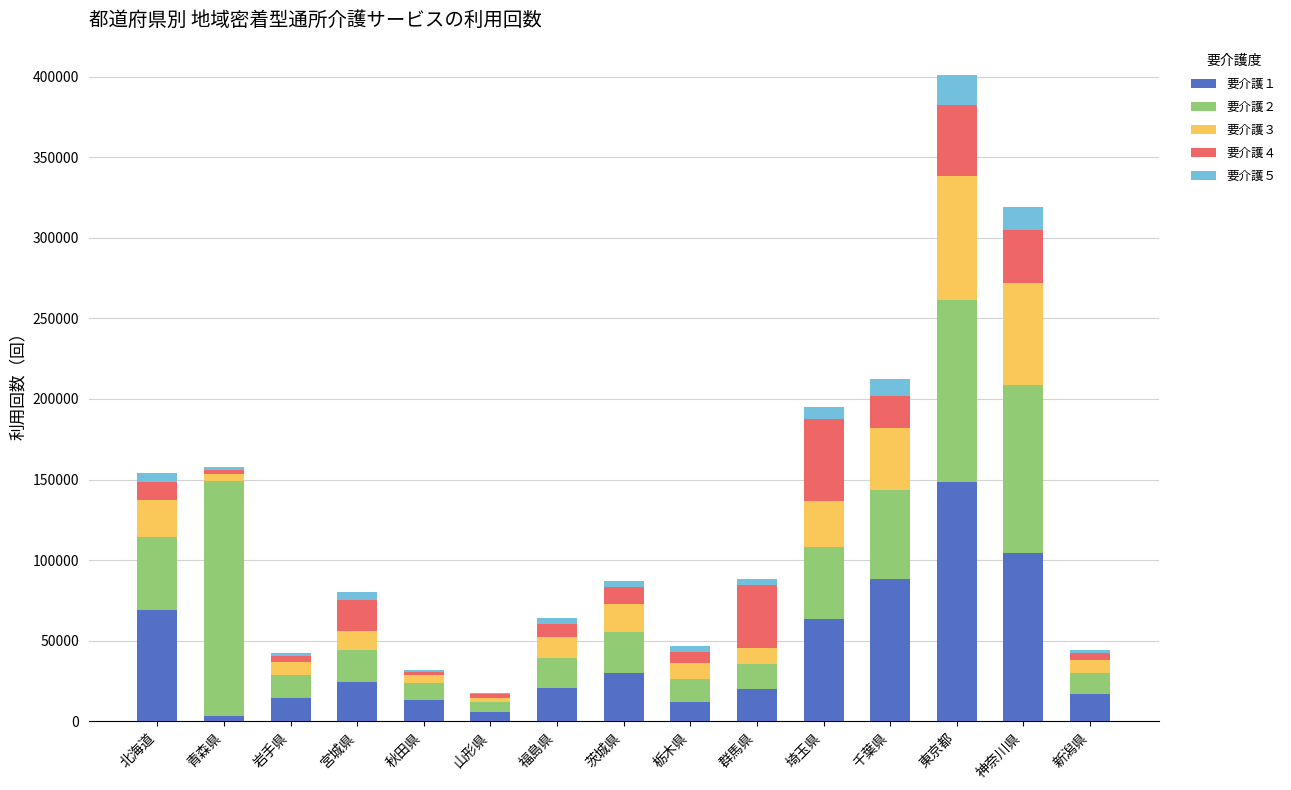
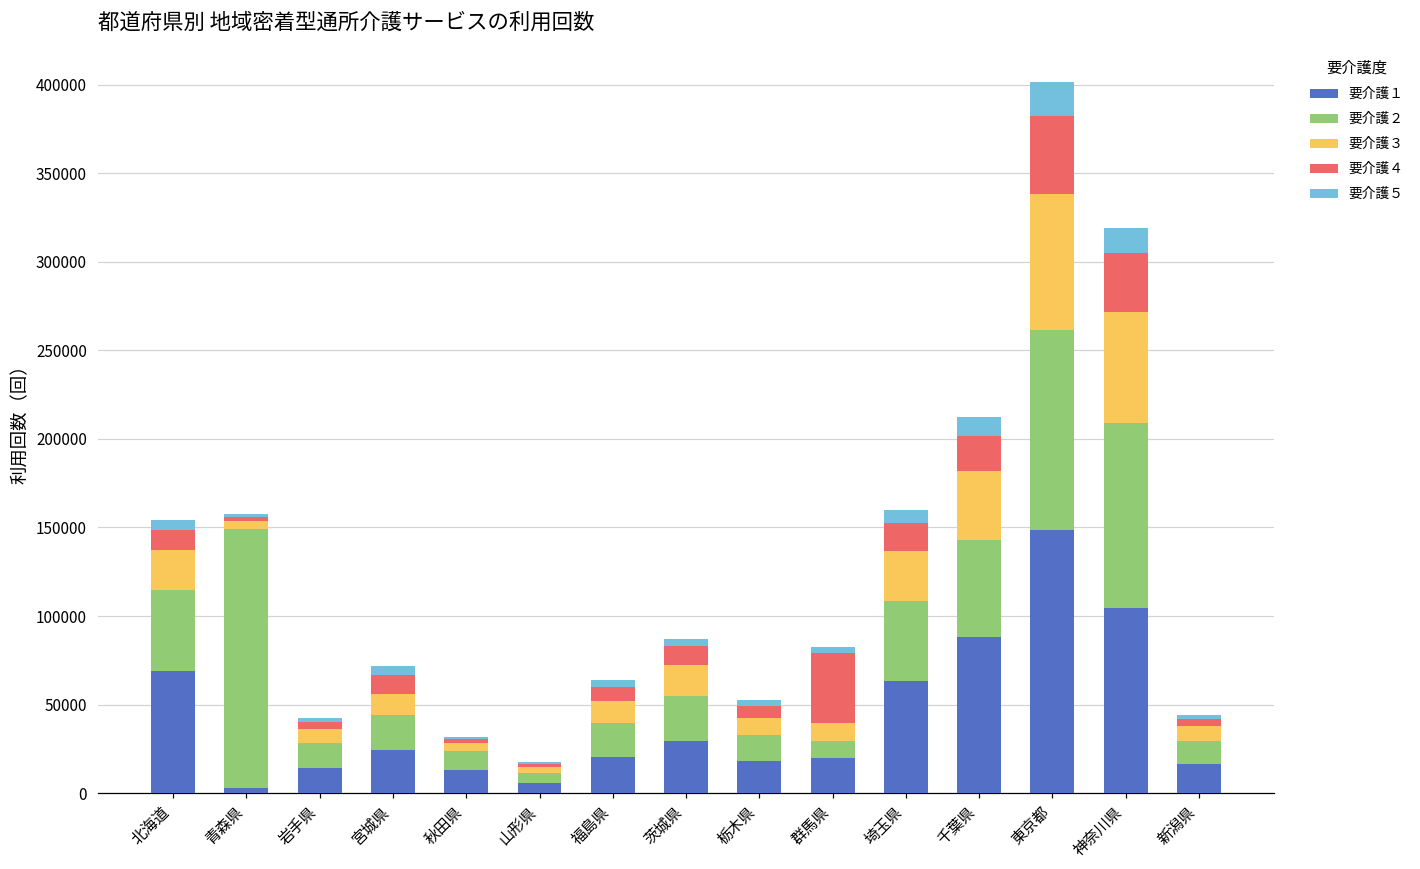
  {
    "要介護１": {
      "北海道": 69000,
      "青森県": 3000,
      "岩手県": 14000,
      "宮城県": 25000,
      "秋田県": 13000,
      "山形県": 6000,
      "福島県": 21000,
      "茨城県": 30000,
-     "栃木県": 12000,
+     "栃木県": 18000,
      "群馬県": 20000,
      "埼玉県": 63000,
      "千葉県": 88000,
      "東京都": 148000,
      "神奈川県": 105000,
      "新潟県": 17000
    },
    "要介護２": {
      "北海道": 46000,
      "青森県": 146000,
      "岩手県": 14000,
      "宮城県": 19000,
      "秋田県": 10000,
      "山形県": 6000,
      "福島県": 19000,
      "茨城県": 25000,
      "栃木県": 15000,
-     "群馬県": 15000,
+     "群馬県": 10000,
      "埼玉県": 45000,
      "千葉県": 55000,
      "東京都": 113000,
      "神奈川県": 104000,
      "新潟県": 13000
    },
    "要介護３": {
      "北海道": 23000,
      "青森県": 5000,
      "岩手県": 8000,
      "宮城県": 12000,
      "秋田県": 5000,
      "山形県": 3000,
      "福島県": 13000,
      "茨城県": 17000,
      "栃木県": 10000,
      "群馬県": 10000,
      "埼玉県": 29000,
      "千葉県": 39000,
      "東京都": 77000,
      "神奈川県": 63000,
      "新潟県": 8000
    },
    "要介護４": {
      "北海道": 11000,
      "青森県": 2000,
      "岩手県": 4000,
-     "宮城県": 19000,
+     "宮城県": 11000,
      "秋田県": 2000,
      "山形県": 2000,
      "福島県": 8000,
      "茨城県": 11000,
      "栃木県": 7000,
      "群馬県": 39000,
-     "埼玉県": 51000,
+     "埼玉県": 16000,
      "千葉県": 20000,
      "東京都": 44000,
      "神奈川県": 33000,
      "新潟県": 4000
    },
    "要介護５": {
      "北海道": 5000,
      "岩手県": 2000,
      "宮城県": 5000,
      "福島県": 4000,
      "茨城県": 4000,
      "栃木県": 3000,
      "群馬県": 3000,
      "埼玉県": 7000,
      "千葉県": 11000,
      "東京都": 19000,
      "神奈川県": 14000,
      "新潟県": 2000
    }
  }
